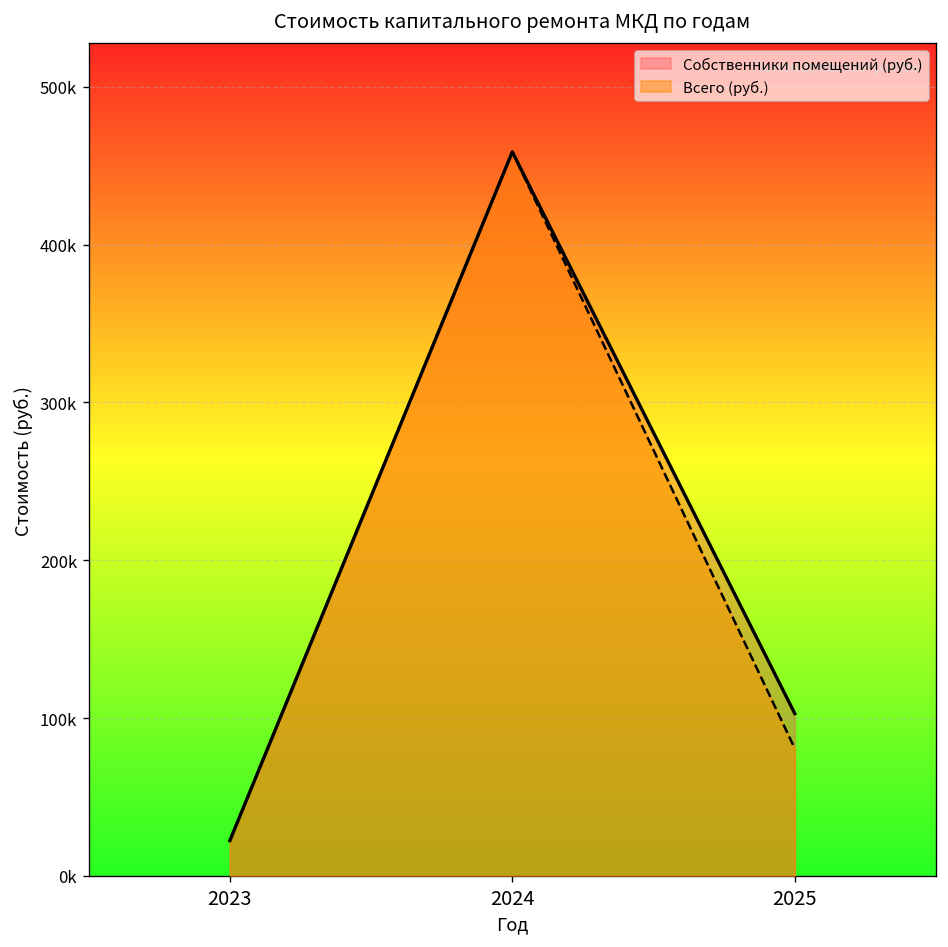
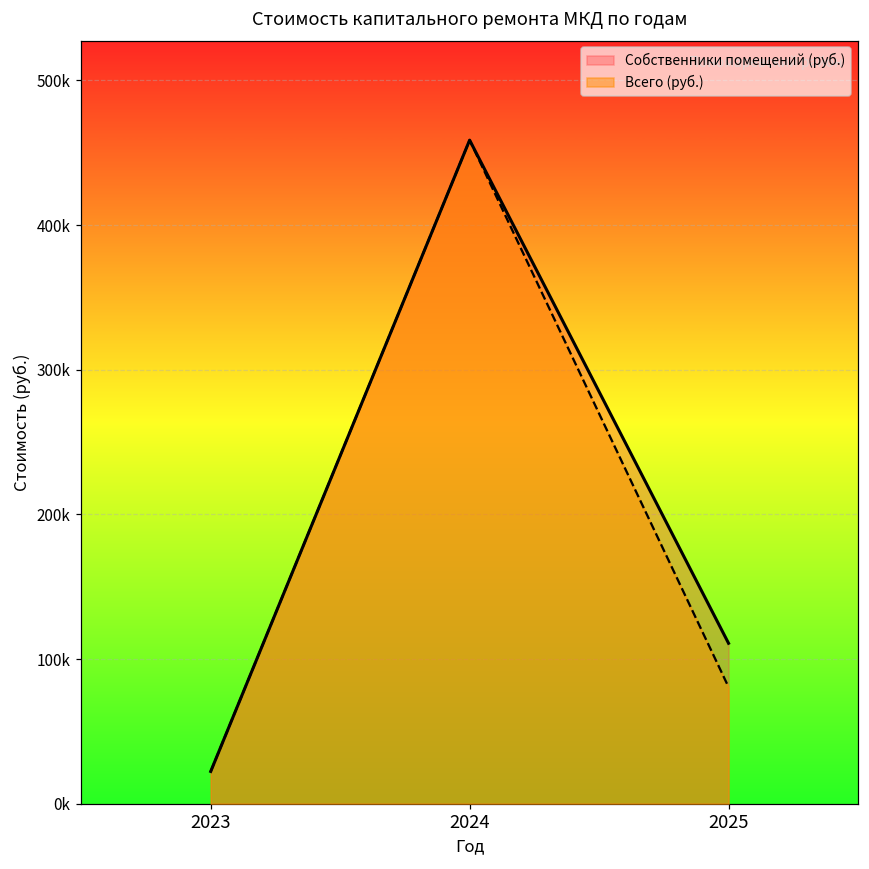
  {
    "Собственники помещений (руб.)": {
-     "2025": 103000
+     "2025": 111000
    },
    "Всего (руб.)": {
      "2025": 81000
    }
  }
